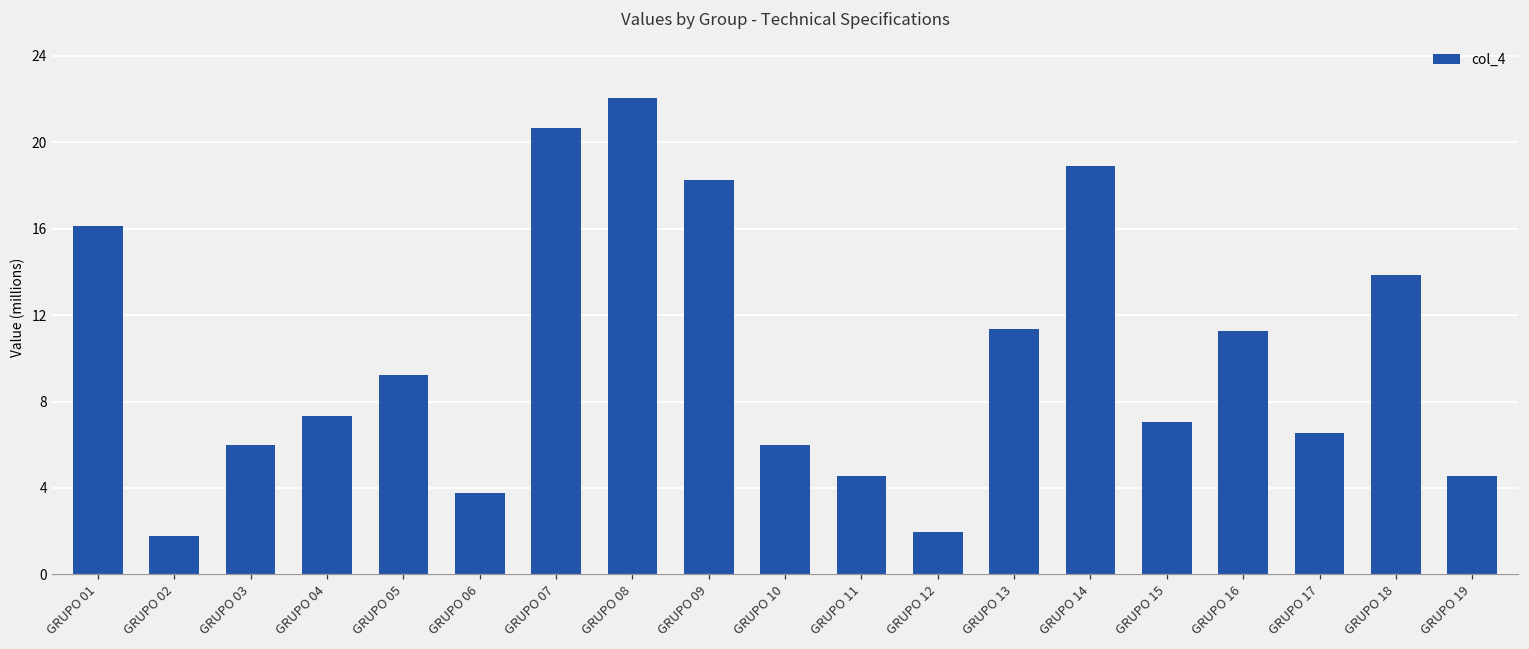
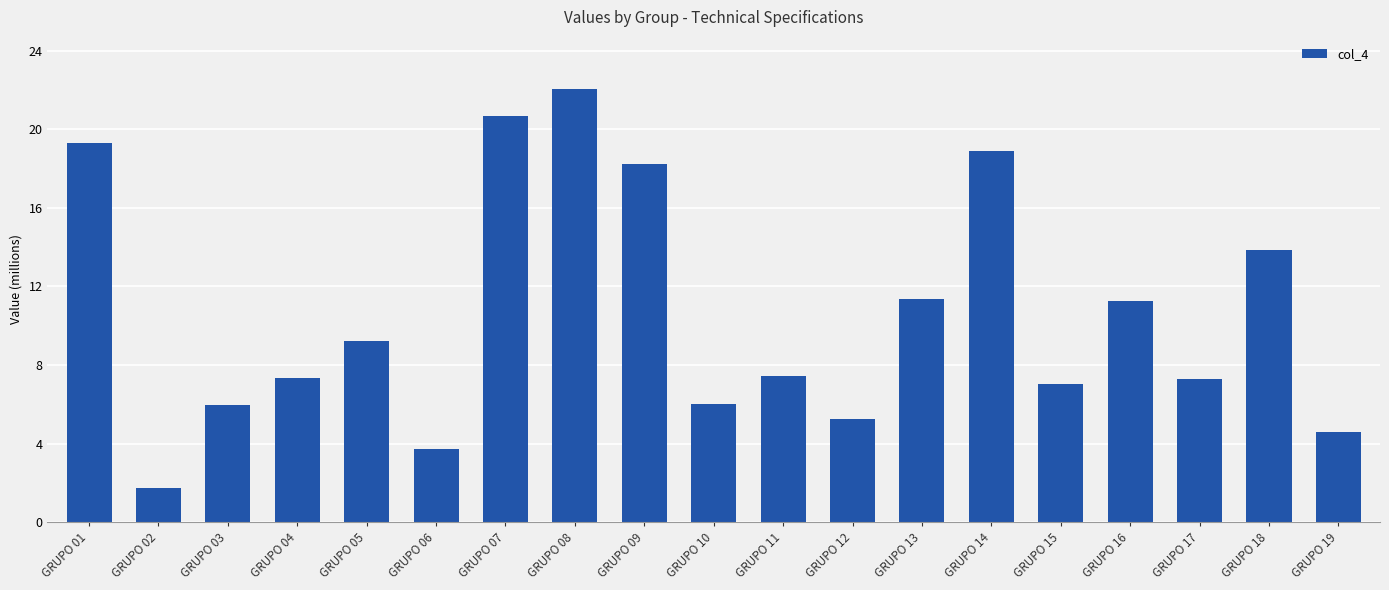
  {
-   "GRUPO 01": 16.1,
+   "GRUPO 01": 19.3,
    "GRUPO 02": 1.8,
    "GRUPO 03": 6.0,
    "GRUPO 04": 7.3,
    "GRUPO 05": 9.2,
    "GRUPO 06": 3.7,
    "GRUPO 07": 20.7,
    "GRUPO 08": 22.1,
    "GRUPO 09": 18.2,
    "GRUPO 10": 6.0,
-   "GRUPO 11": 4.5,
-   "GRUPO 12": 2.0,
+   "GRUPO 11": 7.5,
+   "GRUPO 12": 5.3,
    "GRUPO 13": 11.3,
    "GRUPO 14": 18.9,
    "GRUPO 15": 7.0,
    "GRUPO 16": 11.2,
-   "GRUPO 17": 6.5,
+   "GRUPO 17": 7.3,
    "GRUPO 18": 13.9,
    "GRUPO 19": 4.6
  }
